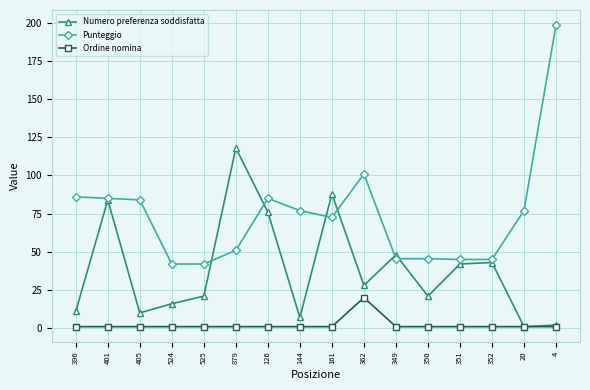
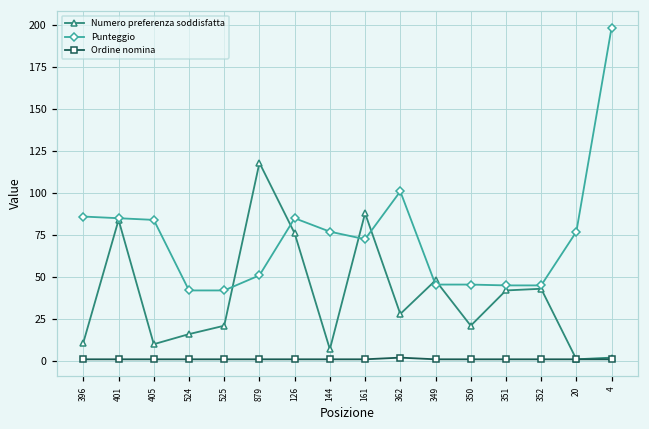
  {
    "Ordine nomina": {
      "396": 1,
      "401": 1,
      "405": 1,
      "524": 1,
      "525": 1,
      "879": 1,
      "126": 1,
      "144": 1,
      "161": 1,
-     "362": 20,
+     "362": 2,
      "349": 1,
      "350": 1,
      "351": 1,
      "352": 1
    }
  }
